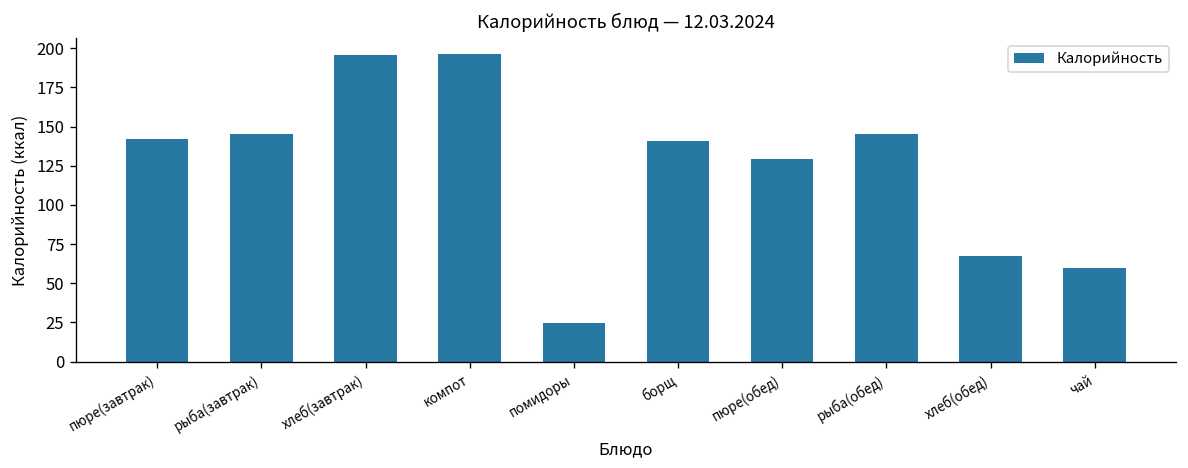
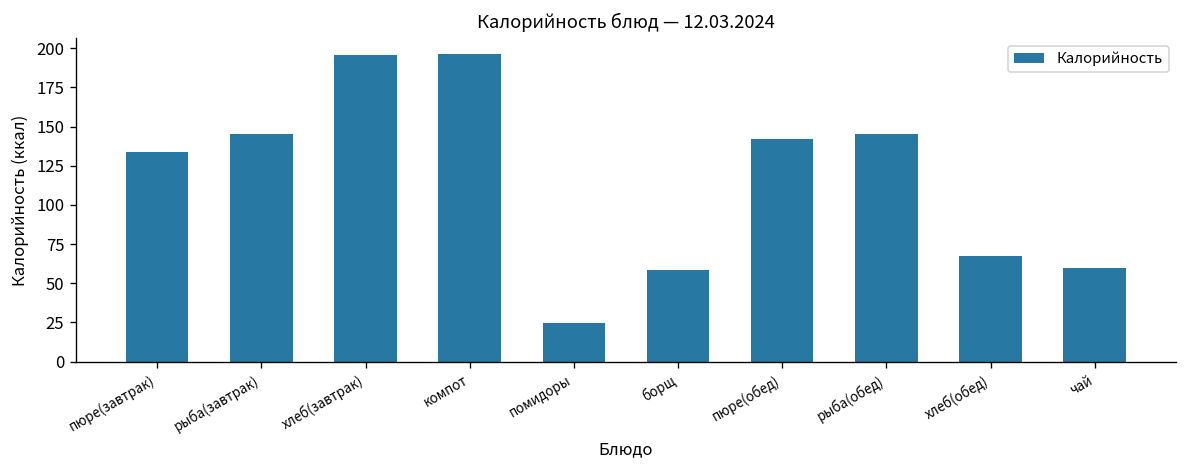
  {
-   "пюре(завтрак)": 142,
+   "пюре(завтрак)": 134,
    "рыба(завтрак)": 145,
    "хлеб(завтрак)": 196,
    "компот": 196,
    "помидоры": 24,
-   "борщ": 141,
-   "пюре(обед)": 130,
+   "борщ": 59,
+   "пюре(обед)": 142,
    "рыба(обед)": 145,
    "хлеб(обед)": 68,
    "чай": 60
  }
